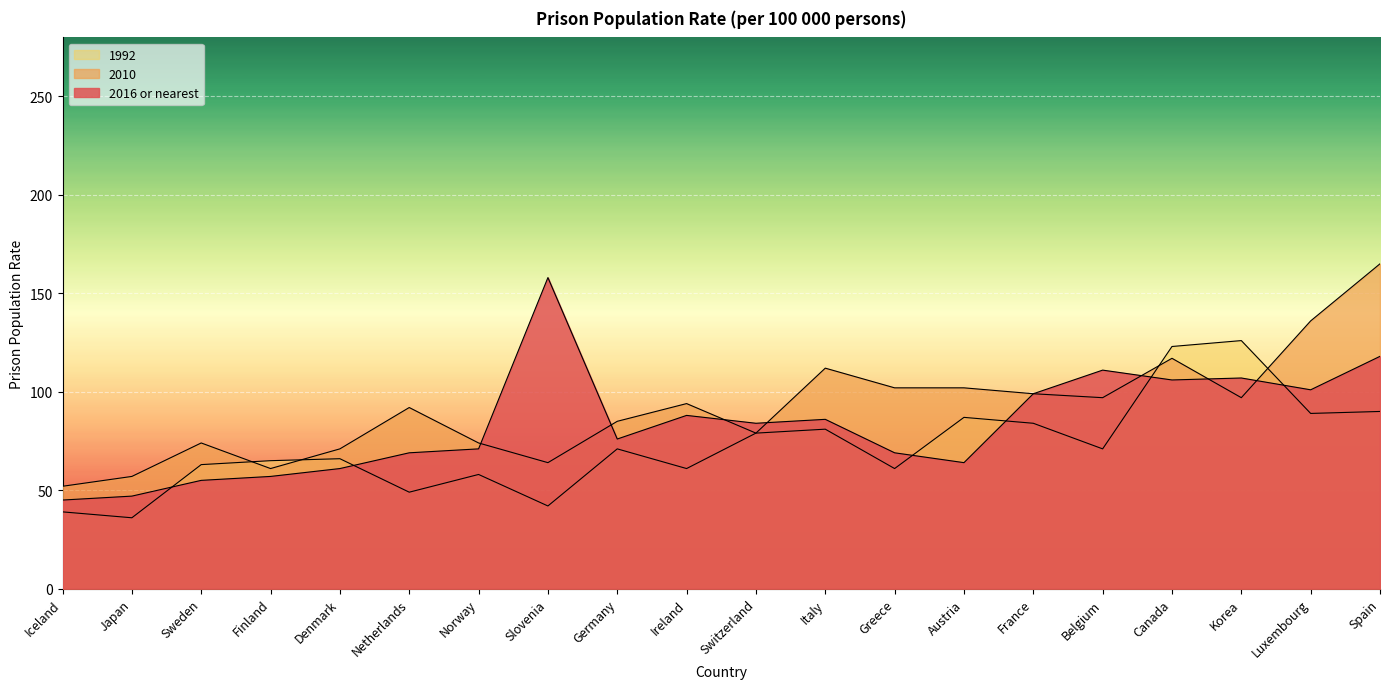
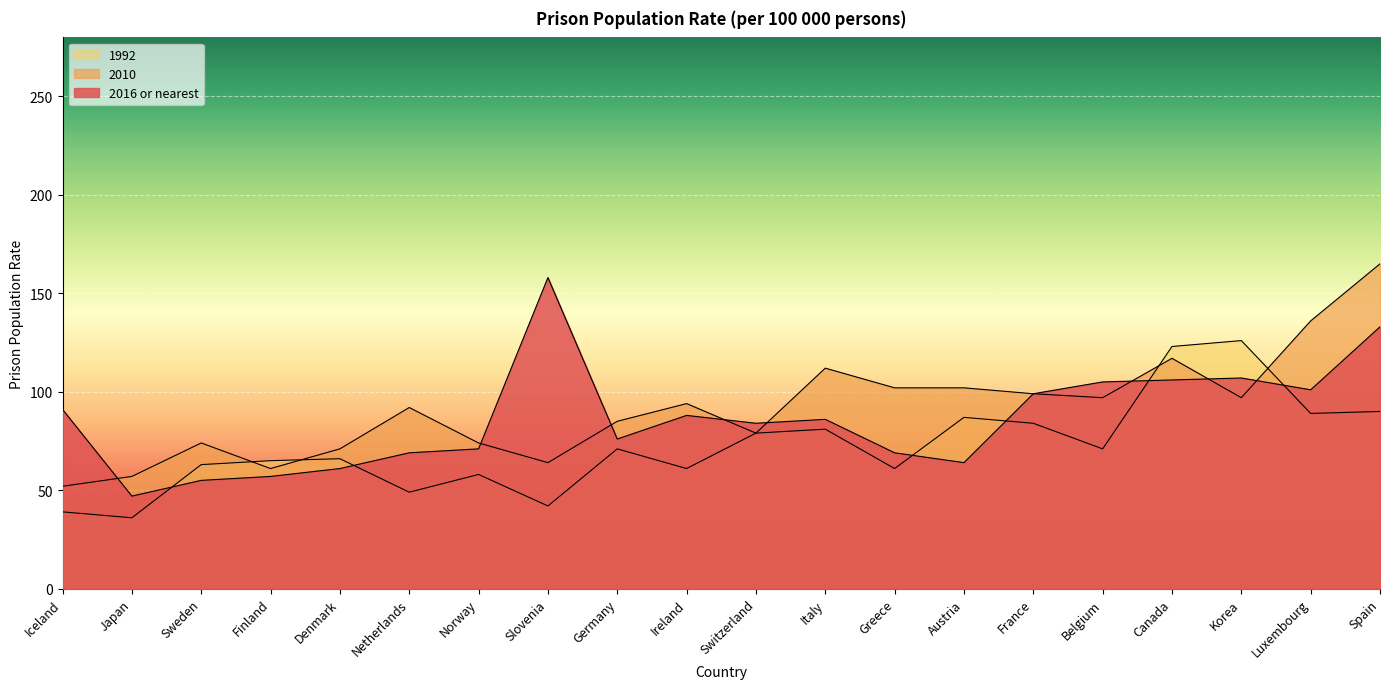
  {
    "2016 or nearest": {
-     "Iceland": 45,
+     "Iceland": 91,
      "Japan": 47,
      "Sweden": 55,
      "Finland": 57,
      "Denmark": 61,
      "Netherlands": 69,
      "Norway": 71,
      "Slovenia": 158,
      "Germany": 76,
      "Ireland": 88,
      "Switzerland": 84,
      "Italy": 86,
      "Greece": 69,
      "Austria": 64,
-     "Belgium": 111,
+     "Belgium": 105,
      "Canada": 106,
      "Korea": 107,
      "Luxembourg": 101,
-     "Spain": 118
+     "Spain": 133
    }
  }
